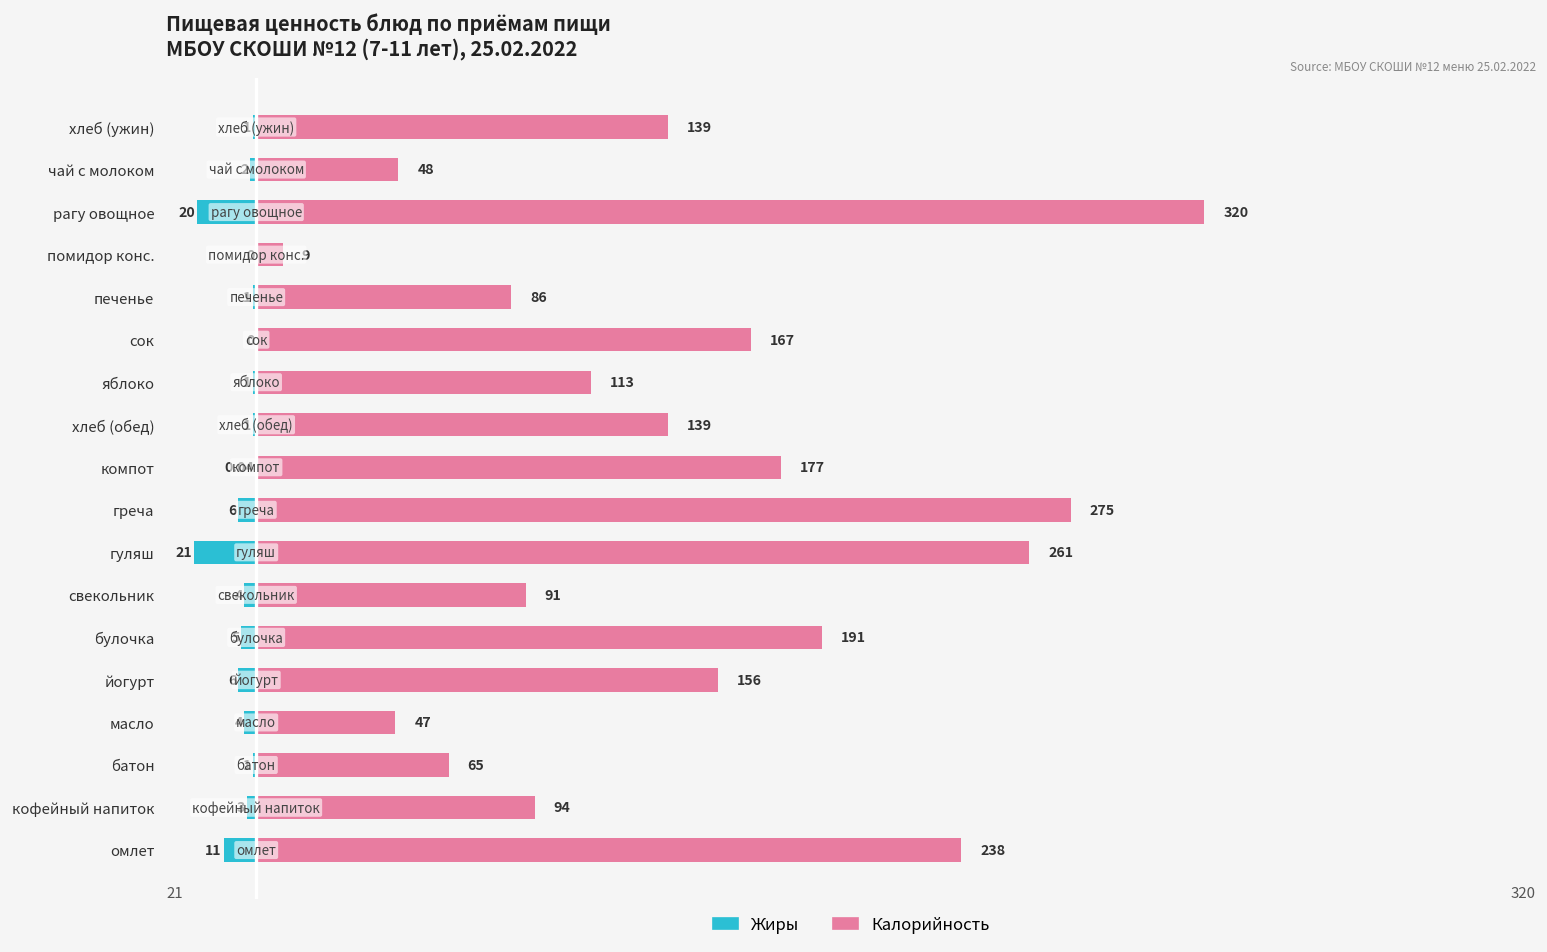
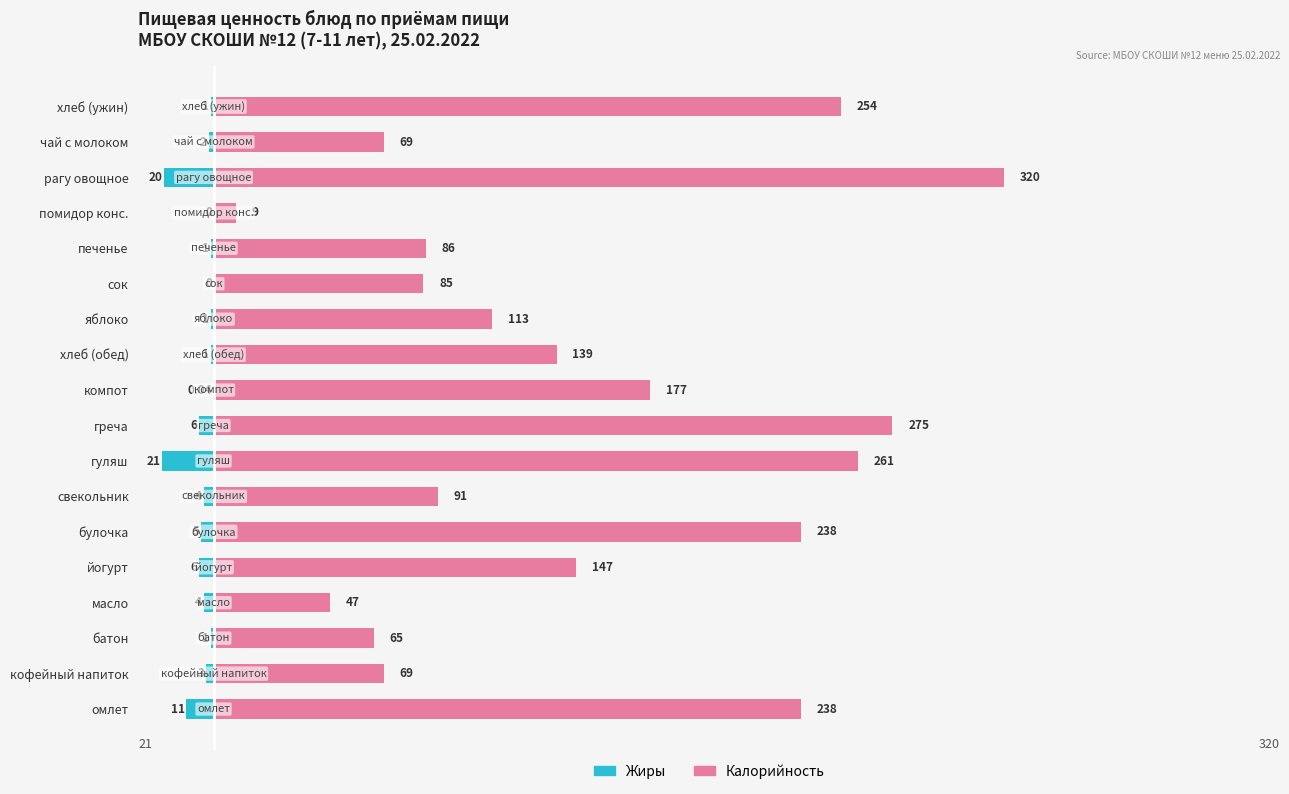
  {
    "Калорийность": {
-     "хлеб (ужин)": 139,
-     "чай с молоком": 48,
+     "хлеб (ужин)": 254,
+     "чай с молоком": 69,
      "рагу овощное": 320,
      "печенье": 86,
-     "сок": 167,
+     "сок": 85,
      "яблоко": 113,
      "хлеб (обед)": 139,
      "компот": 177,
      "греча": 275,
      "гуляш": 261,
      "свекольник": 91,
-     "булочка": 191,
-     "йогурт": 156,
+     "булочка": 238,
+     "йогурт": 147,
      "масло": 47,
      "батон": 65,
-     "кофейный напиток": 94,
+     "кофейный напиток": 69,
      "омлет": 238
    }
  }
